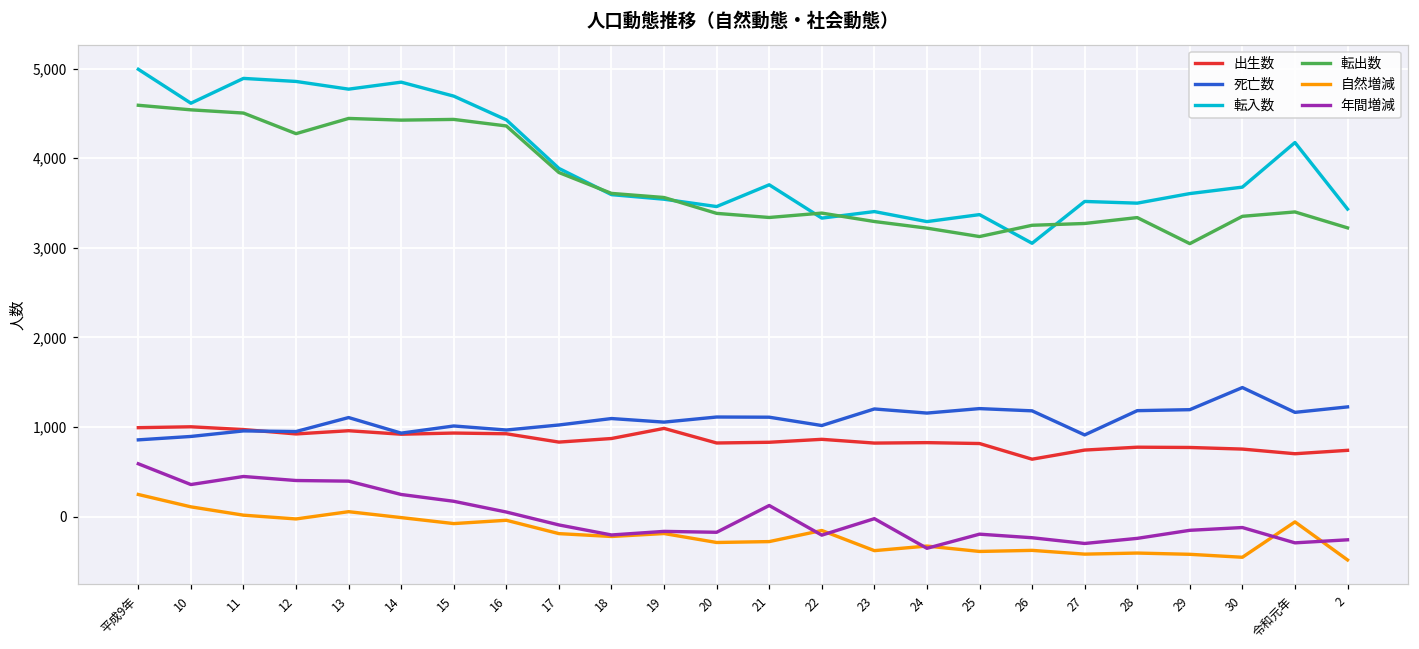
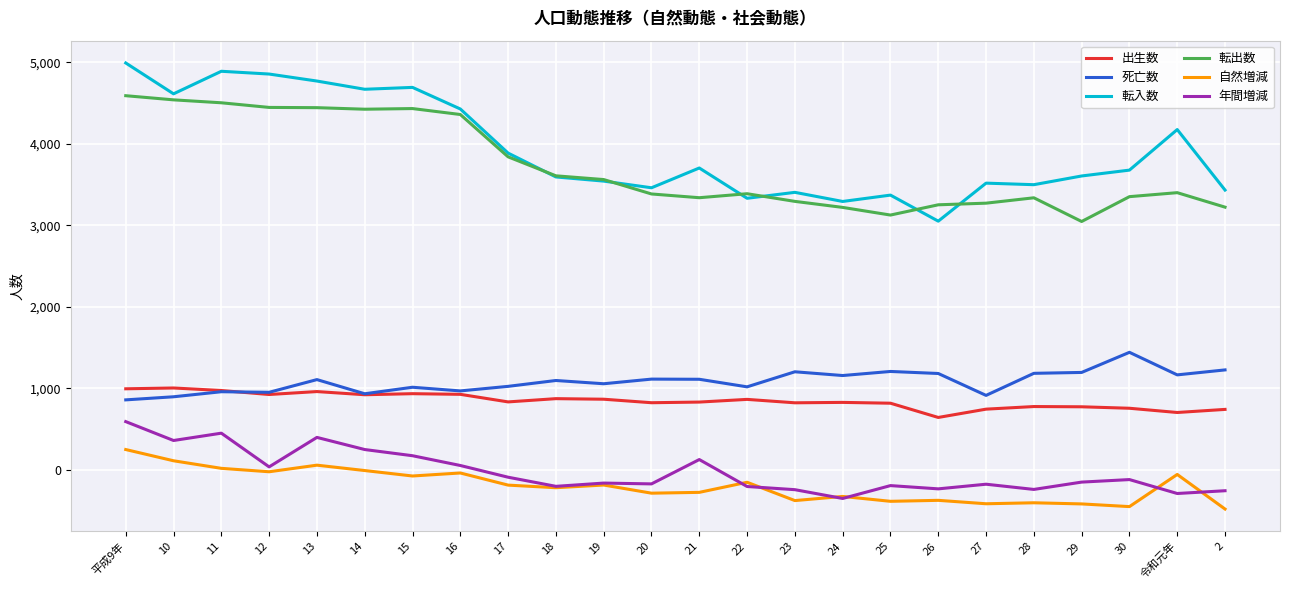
  {
    "出生数": {
      "平成9年": "1,000",
      "10": "1,000",
      "13": "1,000",
      "15": "900",
      "16": "900",
      "17": "800",
      "18": "900",
-     "19": "1,000",
+     "19": "900",
      "20": "800",
      "21": "800",
      "22": "900",
      "23": "800",
      "24": "800",
      "25": "800",
      "26": "600",
      "27": "700",
      "28": "800",
      "29": "800",
      "30": "800",
      "令和元年": "700",
      "2": "700"
    },
    "死亡数": {
      "平成9年": "900",
      "10": "900",
      "13": "1,100",
      "15": "1,000",
      "16": "1,000",
      "17": "1,000",
      "18": "1,100",
      "19": "1,100",
      "20": "1,100",
      "21": "1,100",
      "22": "1,000",
      "23": "1,200",
      "24": "1,200",
      "25": "1,200",
      "26": "1,200",
      "27": "900",
      "28": "1,200",
      "29": "1,200",
      "30": "1,400",
      "令和元年": "1,200",
      "2": "1,200"
    },
    "転入数": {
      "平成9年": "5,000",
      "10": "4,600",
      "11": "4,900",
      "12": "4,900",
      "13": "4,800",
-     "14": "4,900",
+     "14": "4,700",
      "15": "4,700",
      "16": "4,400",
      "17": "3,900",
      "20": "3,500",
      "21": "3,700",
      "22": "3,300",
      "23": "3,400",
      "24": "3,300",
      "25": "3,400",
      "26": "3,100",
      "27": "3,500",
      "28": "3,500",
      "29": "3,600",
      "30": "3,700",
      "令和元年": "4,200",
      "2": "3,400"
    },
    "転出数": {
      "平成9年": "4,600",
      "10": "4,500",
      "11": "4,500",
-     "12": "4,300",
+     "12": "4,400",
      "13": "4,400",
      "14": "4,400",
      "15": "4,400",
      "16": "4,400",
      "17": "3,800",
      "20": "3,400",
      "21": "3,300",
      "22": "3,400",
      "23": "3,300",
      "24": "3,200",
      "25": "3,100",
      "26": "3,300",
      "27": "3,300",
      "28": "3,300",
      "29": "3,000",
      "30": "3,400",
      "令和元年": "3,400",
      "2": "3,200"
    },
    "自然増減": {
      "平成9年": "200",
      "10": "100",
      "11": "0",
      "12": "0",
      "13": "100",
      "14": "0",
      "15": "-100",
      "16": "0",
      "17": "-200",
      "20": "-300",
      "21": "-300",
      "22": "-200",
      "23": "-400",
      "25": "-400",
      "26": "-400",
      "27": "-400",
      "28": "-400",
      "29": "-400",
      "30": "-500",
      "令和元年": "-100",
      "2": "-500"
    },
    "年間増減": {
      "平成9年": "600",
      "10": "400",
      "11": "400",
-     "12": "400",
+     "12": "0",
      "13": "400",
      "14": "200",
      "15": "200",
      "16": "100",
      "17": "-100",
      "20": "-200",
      "21": "100",
      "22": "-200",
-     "23": "0",
+     "23": "-200",
      "25": "-200",
      "26": "-200",
-     "27": "-300",
+     "27": "-200",
      "28": "-200",
      "29": "-200",
      "30": "-100",
      "令和元年": "-300",
      "2": "-300"
    }
  }
